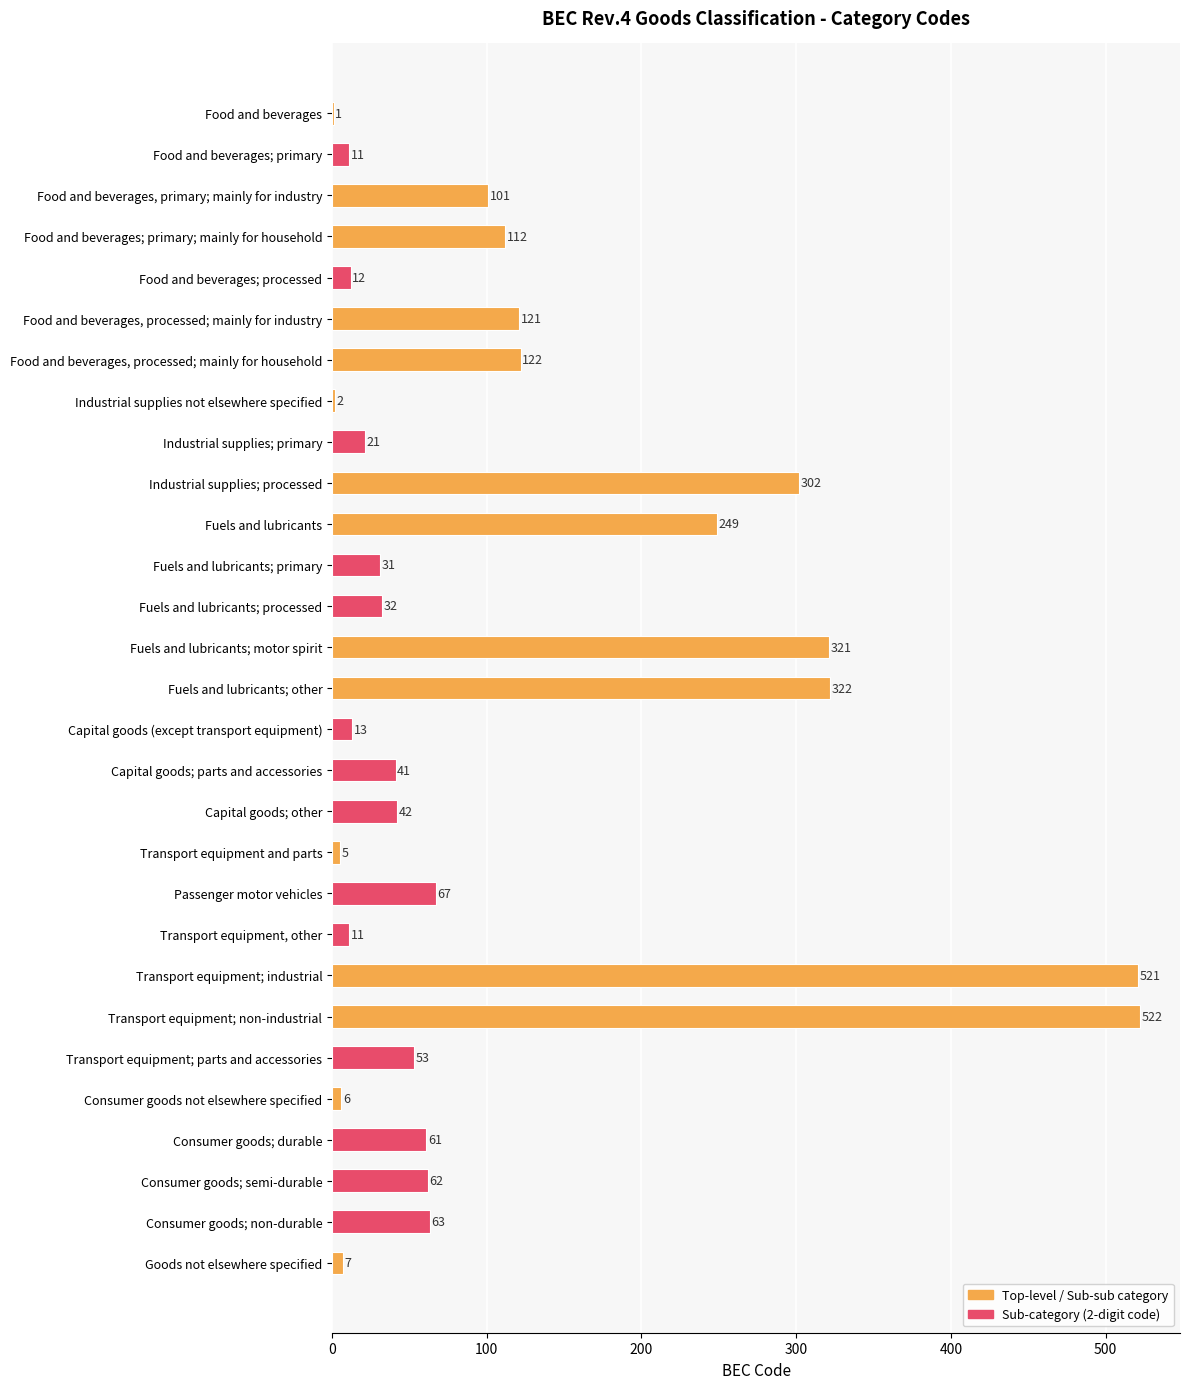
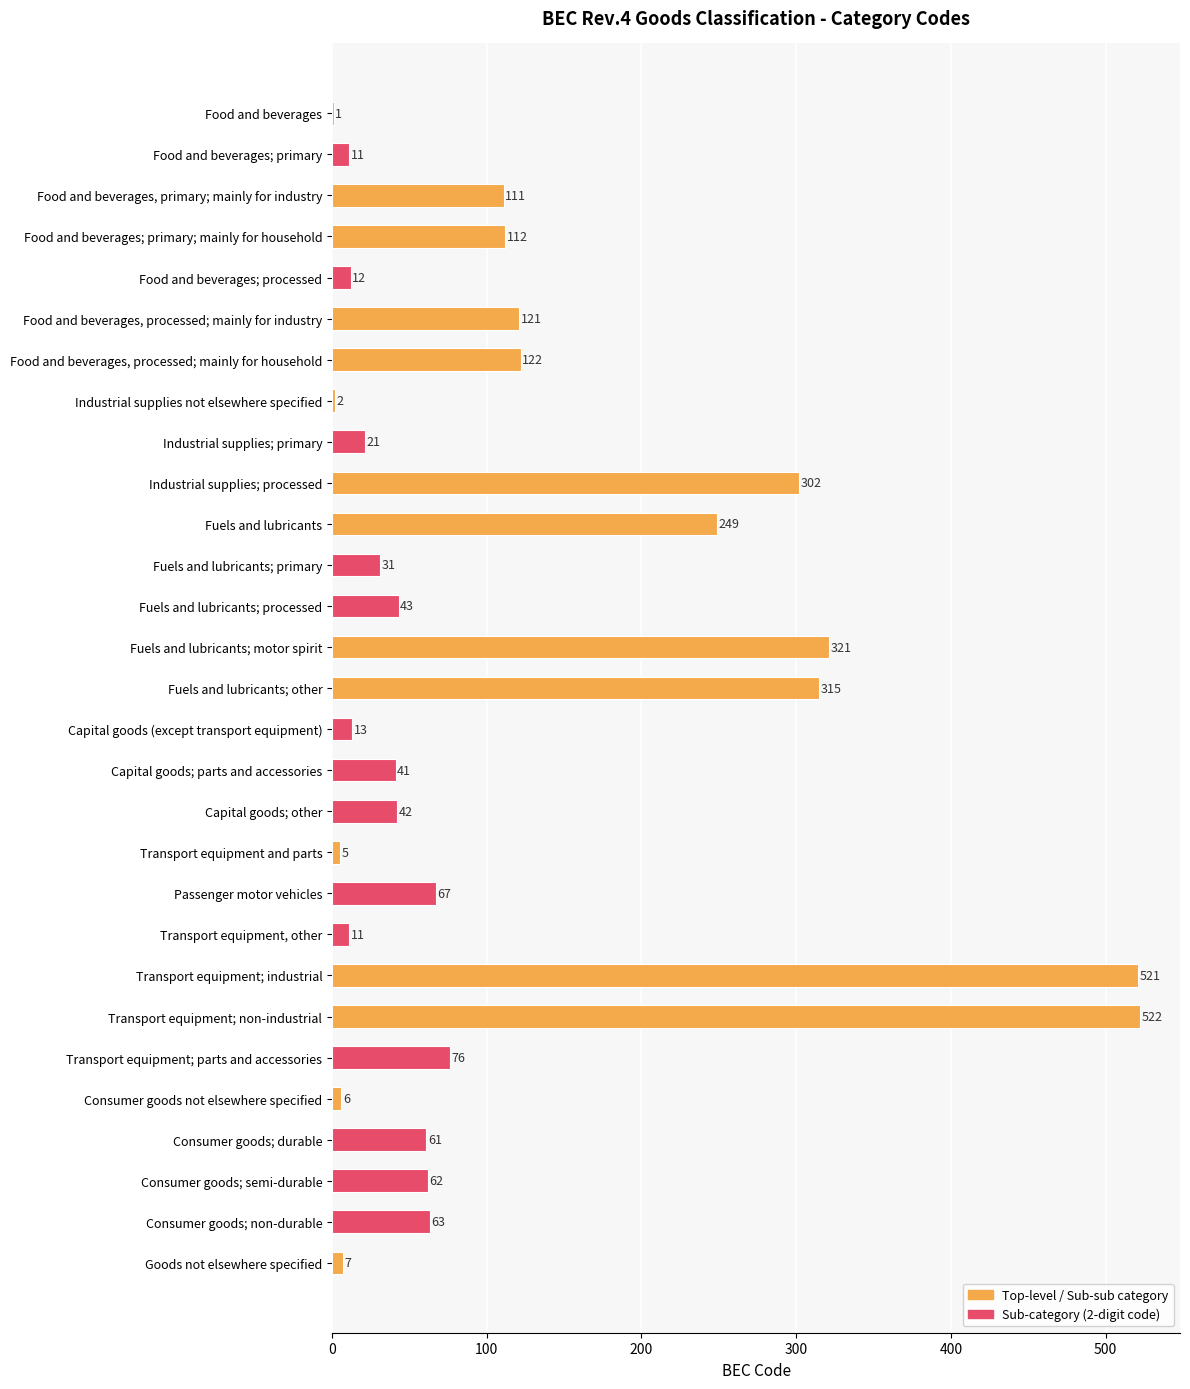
  {
    "Food and beverages": 1,
    "Food and beverages; primary": 11,
-   "Food and beverages, primary; mainly for industry": 101,
+   "Food and beverages, primary; mainly for industry": 111,
    "Food and beverages; primary; mainly for household": 112,
    "Food and beverages; processed": 12,
    "Food and beverages, processed; mainly for industry": 121,
    "Food and beverages, processed; mainly for household": 122,
    "Industrial supplies not elsewhere specified": 2,
    "Industrial supplies; primary": 21,
    "Industrial supplies; processed": 302,
    "Fuels and lubricants": 249,
    "Fuels and lubricants; primary": 31,
-   "Fuels and lubricants; processed": 32,
+   "Fuels and lubricants; processed": 43,
    "Fuels and lubricants; motor spirit": 321,
-   "Fuels and lubricants; other": 322,
+   "Fuels and lubricants; other": 315,
    "Capital goods (except transport equipment)": 13,
    "Capital goods; parts and accessories": 41,
    "Capital goods; other": 42,
    "Transport equipment and parts": 5,
    "Passenger motor vehicles": 67,
    "Transport equipment, other": 11,
    "Transport equipment; industrial": 521,
    "Transport equipment; non-industrial": 522,
-   "Transport equipment; parts and accessories": 53,
+   "Transport equipment; parts and accessories": 76,
    "Consumer goods not elsewhere specified": 6,
    "Consumer goods; durable": 61,
    "Consumer goods; semi-durable": 62,
    "Consumer goods; non-durable": 63,
    "Goods not elsewhere specified": 7
  }
